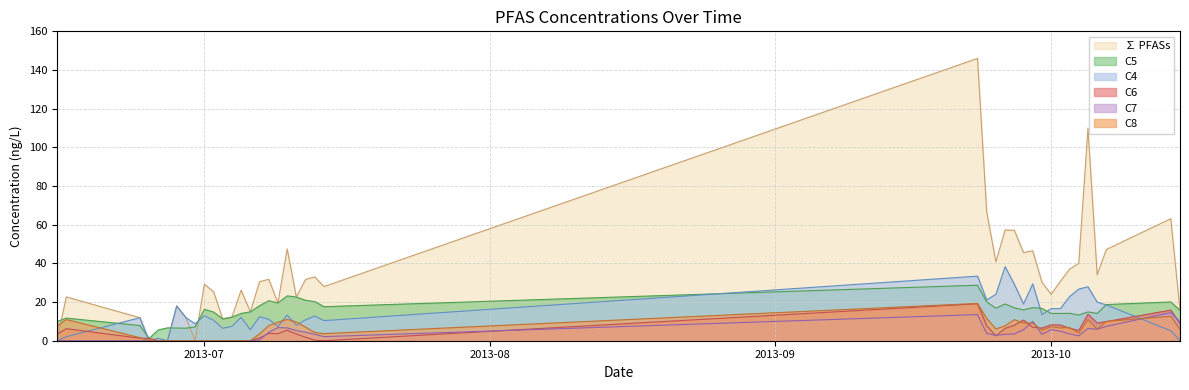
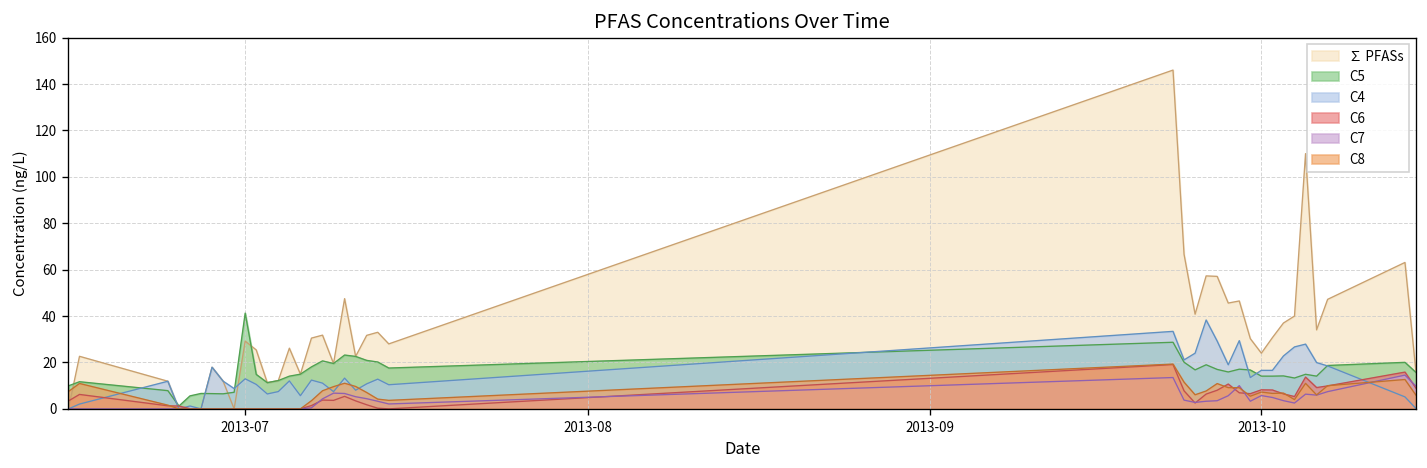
  {
    "∑ PFASs": {
      "2013-07": 29,
      "2013-10": 24
    },
    "C5": {
-     "2013-07": 16,
+     "2013-07": 41,
      "2013-10": 14
    }
  }
